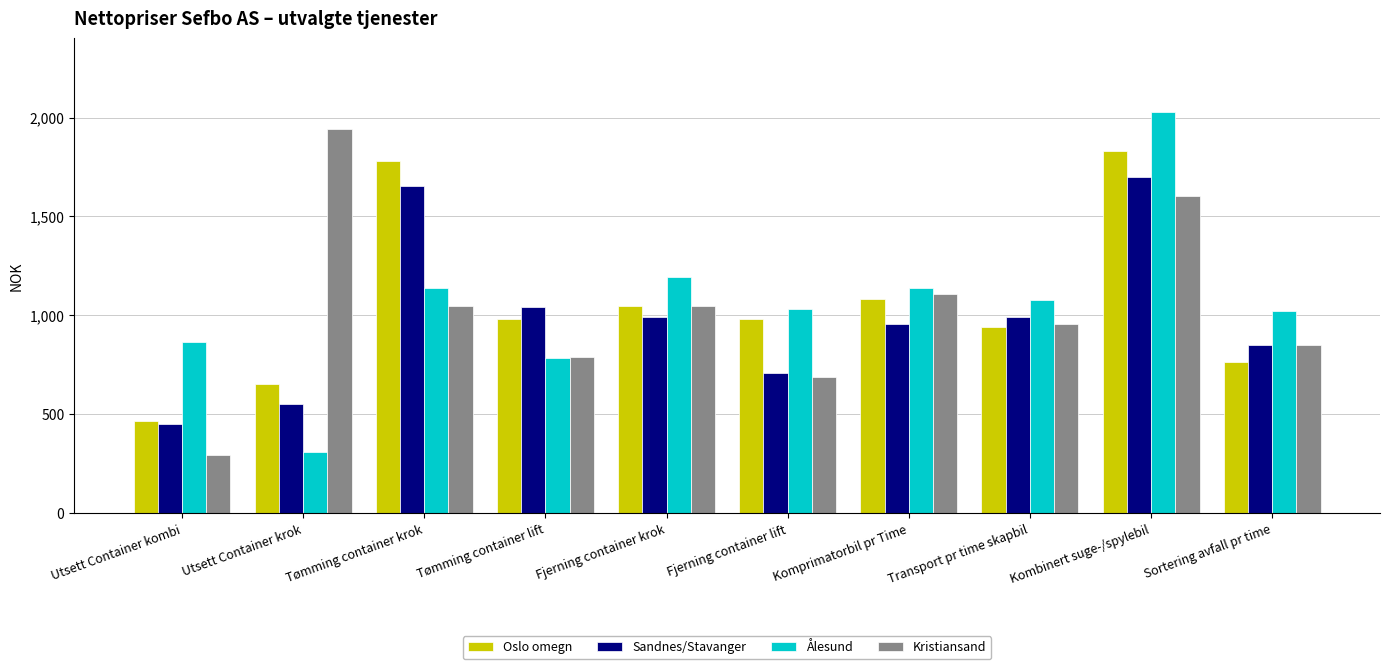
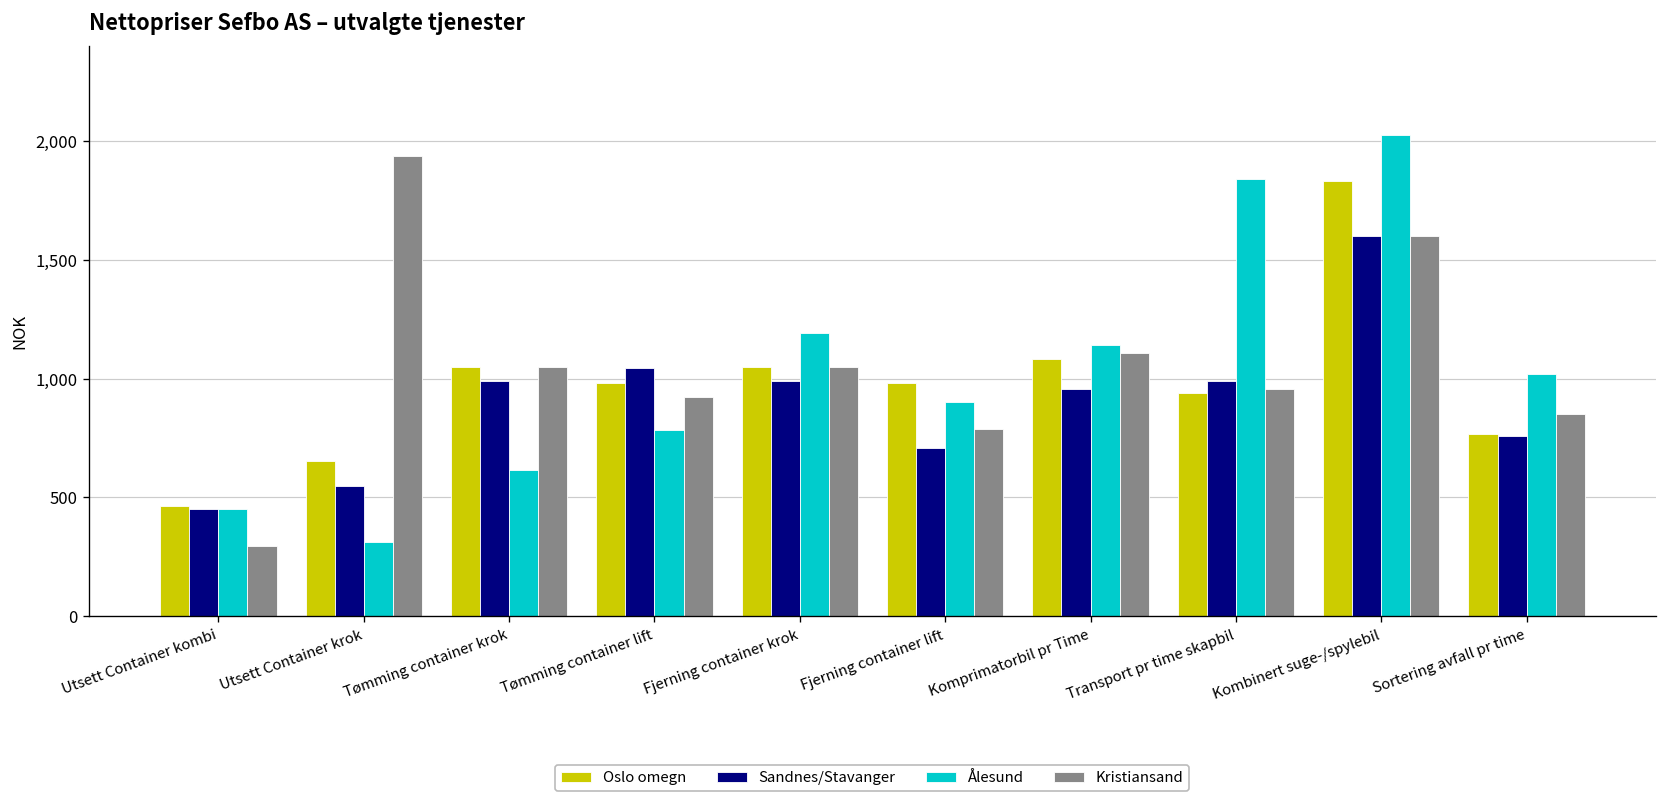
  {
    "Oslo omegn": {
      "Utsett Container kombi": "460",
      "Utsett Container krok": "650",
-     "Tømming container krok": "1,780",
+     "Tømming container krok": "1,050",
      "Tømming container lift": "980",
      "Fjerning container krok": "1,050",
      "Fjerning container lift": "980",
      "Komprimatorbil pr Time": "1,080",
      "Transport pr time skapbil": "940",
      "Kombinert suge-/spylebil": "1,830",
      "Sortering avfall pr time": "770"
    },
    "Sandnes/Stavanger": {
      "Utsett Container kombi": "450",
      "Utsett Container krok": "550",
-     "Tømming container krok": "1,660",
+     "Tømming container krok": "990",
      "Tømming container lift": "1,040",
      "Fjerning container krok": "990",
      "Fjerning container lift": "710",
      "Komprimatorbil pr Time": "960",
      "Transport pr time skapbil": "990",
-     "Kombinert suge-/spylebil": "1,700",
-     "Sortering avfall pr time": "850"
+     "Kombinert suge-/spylebil": "1,600",
+     "Sortering avfall pr time": "760"
    },
    "Ålesund": {
-     "Utsett Container kombi": "870",
+     "Utsett Container kombi": "450",
      "Utsett Container krok": "310",
-     "Tømming container krok": "1,140",
+     "Tømming container krok": "610",
      "Tømming container lift": "790",
      "Fjerning container krok": "1,190",
-     "Fjerning container lift": "1,030",
+     "Fjerning container lift": "900",
      "Komprimatorbil pr Time": "1,140",
-     "Transport pr time skapbil": "1,080",
+     "Transport pr time skapbil": "1,840",
      "Kombinert suge-/spylebil": "2,030",
      "Sortering avfall pr time": "1,020"
    },
    "Kristiansand": {
      "Utsett Container kombi": "300",
      "Utsett Container krok": "1,940",
      "Tømming container krok": "1,050",
-     "Tømming container lift": "790",
+     "Tømming container lift": "920",
      "Fjerning container krok": "1,050",
-     "Fjerning container lift": "690",
+     "Fjerning container lift": "790",
      "Komprimatorbil pr Time": "1,110",
      "Transport pr time skapbil": "960",
      "Kombinert suge-/spylebil": "1,600",
      "Sortering avfall pr time": "850"
    }
  }
